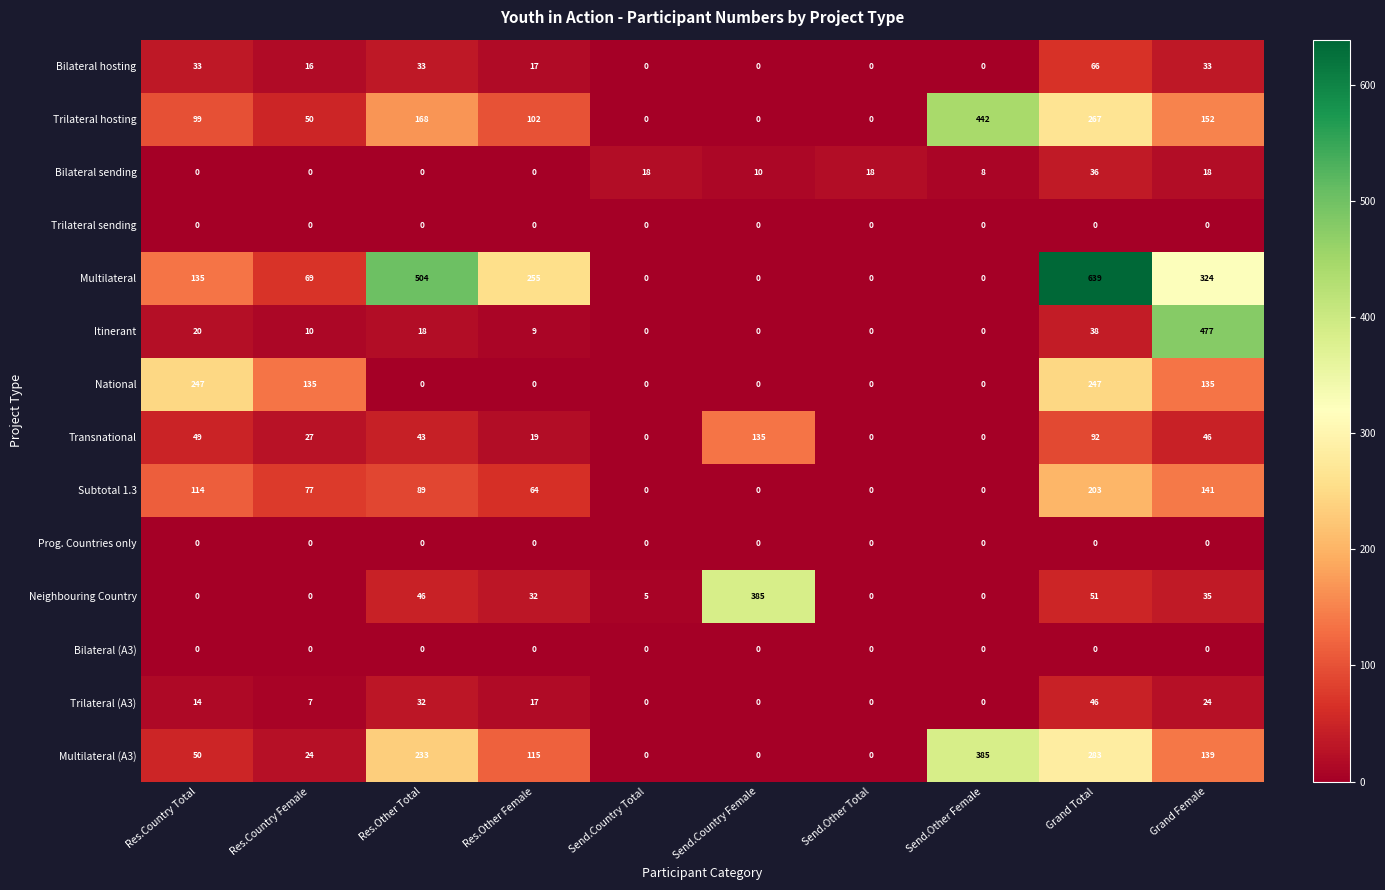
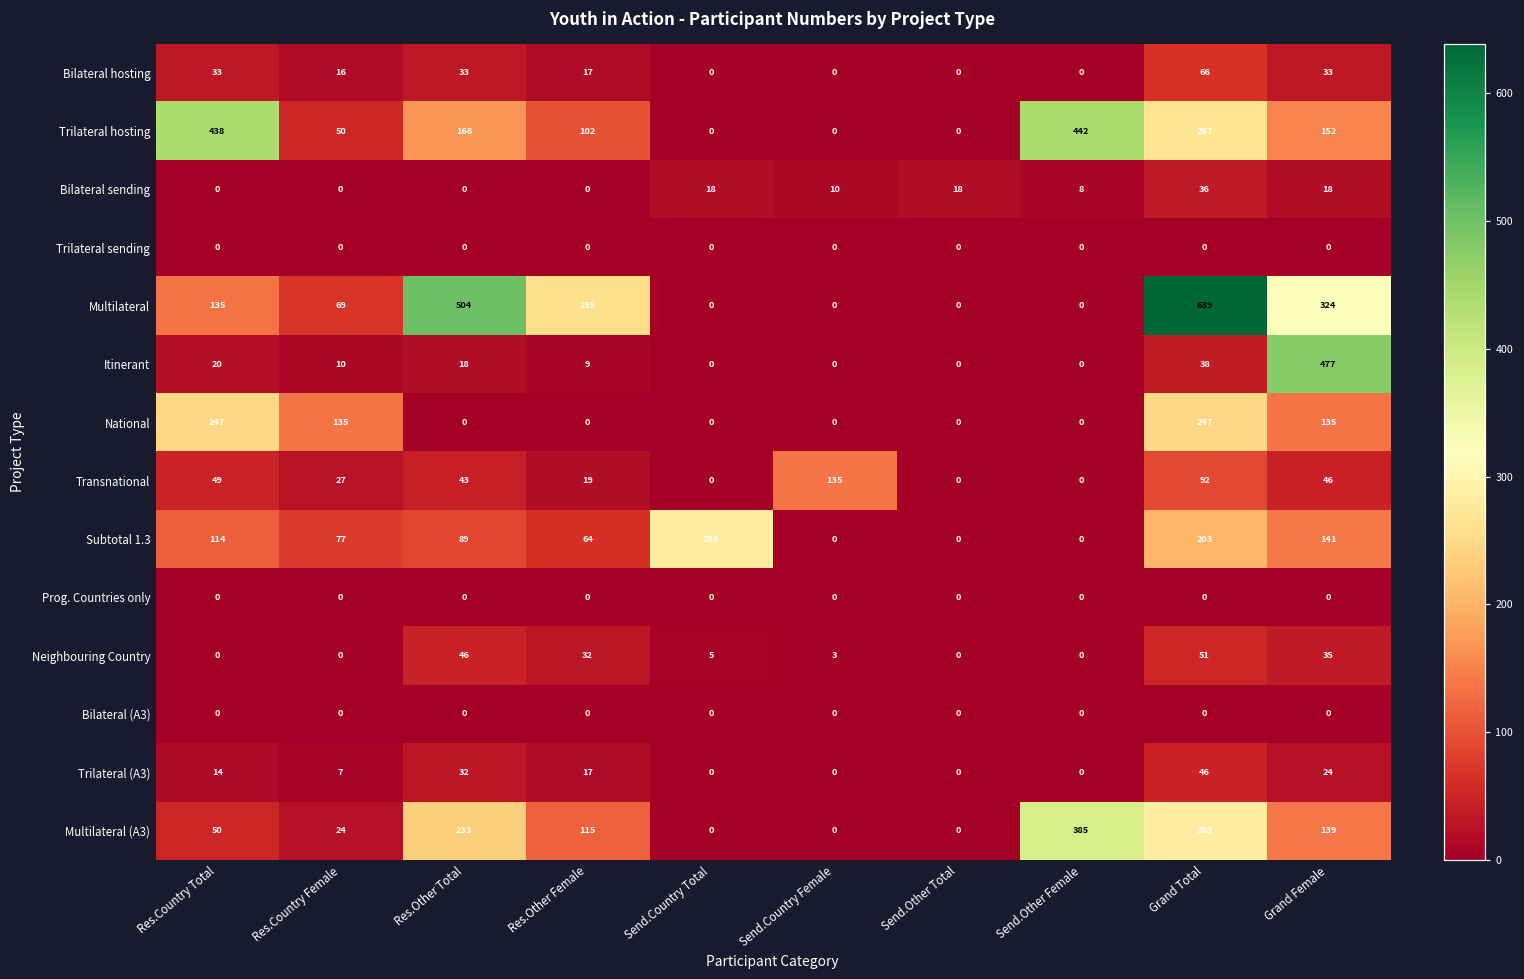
  {
    "Bilateral hosting": {
      "Res.Country Total": 33,
      "Res.Country Female": 16,
      "Res.Other Total": 33,
      "Res.Other Female": 17,
      "Send.Country Total": 0,
      "Send.Country Female": 0,
      "Send.Other Total": 0,
      "Send.Other Female": 0,
      "Grand Total": 66,
      "Grand Female": 33
    },
    "Trilateral hosting": {
-     "Res.Country Total": 99,
+     "Res.Country Total": 438,
      "Res.Country Female": 50,
      "Res.Other Total": 168,
      "Res.Other Female": 102,
      "Send.Country Total": 0,
      "Send.Country Female": 0,
      "Send.Other Total": 0,
      "Send.Other Female": 442,
      "Grand Total": 267,
      "Grand Female": 152
    },
    "Bilateral sending": {
      "Res.Country Total": 0,
      "Res.Country Female": 0,
      "Res.Other Total": 0,
      "Res.Other Female": 0,
      "Send.Country Total": 18,
      "Send.Country Female": 10,
      "Send.Other Total": 18,
      "Send.Other Female": 8,
      "Grand Total": 36,
      "Grand Female": 18
    },
    "Trilateral sending": {
      "Res.Country Total": 0,
      "Res.Country Female": 0,
      "Res.Other Total": 0,
      "Res.Other Female": 0,
      "Send.Country Total": 0,
      "Send.Country Female": 0,
      "Send.Other Total": 0,
      "Send.Other Female": 0,
      "Grand Total": 0,
      "Grand Female": 0
    },
    "Multilateral": {
      "Res.Country Total": 135,
      "Res.Country Female": 69,
      "Res.Other Total": 504,
      "Res.Other Female": 255,
      "Send.Country Total": 0,
      "Send.Country Female": 0,
      "Send.Other Total": 0,
      "Send.Other Female": 0,
      "Grand Total": 639,
      "Grand Female": 324
    },
    "Itinerant": {
      "Res.Country Total": 20,
      "Res.Country Female": 10,
      "Res.Other Total": 18,
      "Res.Other Female": 9,
      "Send.Country Total": 0,
      "Send.Country Female": 0,
      "Send.Other Total": 0,
      "Send.Other Female": 0,
      "Grand Total": 38,
      "Grand Female": 477
    },
    "National": {
      "Res.Country Total": 247,
      "Res.Country Female": 135,
      "Res.Other Total": 0,
      "Res.Other Female": 0,
      "Send.Country Total": 0,
      "Send.Country Female": 0,
      "Send.Other Total": 0,
      "Send.Other Female": 0,
      "Grand Total": 247,
      "Grand Female": 135
    },
    "Transnational": {
      "Res.Country Total": 49,
      "Res.Country Female": 27,
      "Res.Other Total": 43,
      "Res.Other Female": 19,
      "Send.Country Total": 0,
      "Send.Country Female": 135,
      "Send.Other Total": 0,
      "Send.Other Female": 0,
      "Grand Total": 92,
      "Grand Female": 46
    },
    "Subtotal 1.3": {
      "Res.Country Total": 114,
      "Res.Country Female": 77,
      "Res.Other Total": 89,
      "Res.Other Female": 64,
-     "Send.Country Total": 0,
+     "Send.Country Total": 284,
      "Send.Country Female": 0,
      "Send.Other Total": 0,
      "Send.Other Female": 0,
      "Grand Total": 203,
      "Grand Female": 141
    },
    "Prog. Countries only": {
      "Res.Country Total": 0,
      "Res.Country Female": 0,
      "Res.Other Total": 0,
      "Res.Other Female": 0,
      "Send.Country Total": 0,
      "Send.Country Female": 0,
      "Send.Other Total": 0,
      "Send.Other Female": 0,
      "Grand Total": 0,
      "Grand Female": 0
    },
    "Neighbouring Country": {
      "Res.Country Total": 0,
      "Res.Country Female": 0,
      "Res.Other Total": 46,
      "Res.Other Female": 32,
      "Send.Country Total": 5,
-     "Send.Country Female": 385,
+     "Send.Country Female": 3,
      "Send.Other Total": 0,
      "Send.Other Female": 0,
      "Grand Total": 51,
      "Grand Female": 35
    },
    "Bilateral (A3)": {
      "Res.Country Total": 0,
      "Res.Country Female": 0,
      "Res.Other Total": 0,
      "Res.Other Female": 0,
      "Send.Country Total": 0,
      "Send.Country Female": 0,
      "Send.Other Total": 0,
      "Send.Other Female": 0,
      "Grand Total": 0,
      "Grand Female": 0
    },
    "Trilateral (A3)": {
      "Res.Country Total": 14,
      "Res.Country Female": 7,
      "Res.Other Total": 32,
      "Res.Other Female": 17,
      "Send.Country Total": 0,
      "Send.Country Female": 0,
      "Send.Other Total": 0,
      "Send.Other Female": 0,
      "Grand Total": 46,
      "Grand Female": 24
    },
    "Multilateral (A3)": {
      "Res.Country Total": 50,
      "Res.Country Female": 24,
      "Res.Other Total": 233,
      "Res.Other Female": 115,
      "Send.Country Total": 0,
      "Send.Country Female": 0,
      "Send.Other Total": 0,
      "Send.Other Female": 385,
      "Grand Total": 283,
      "Grand Female": 139
    }
  }
